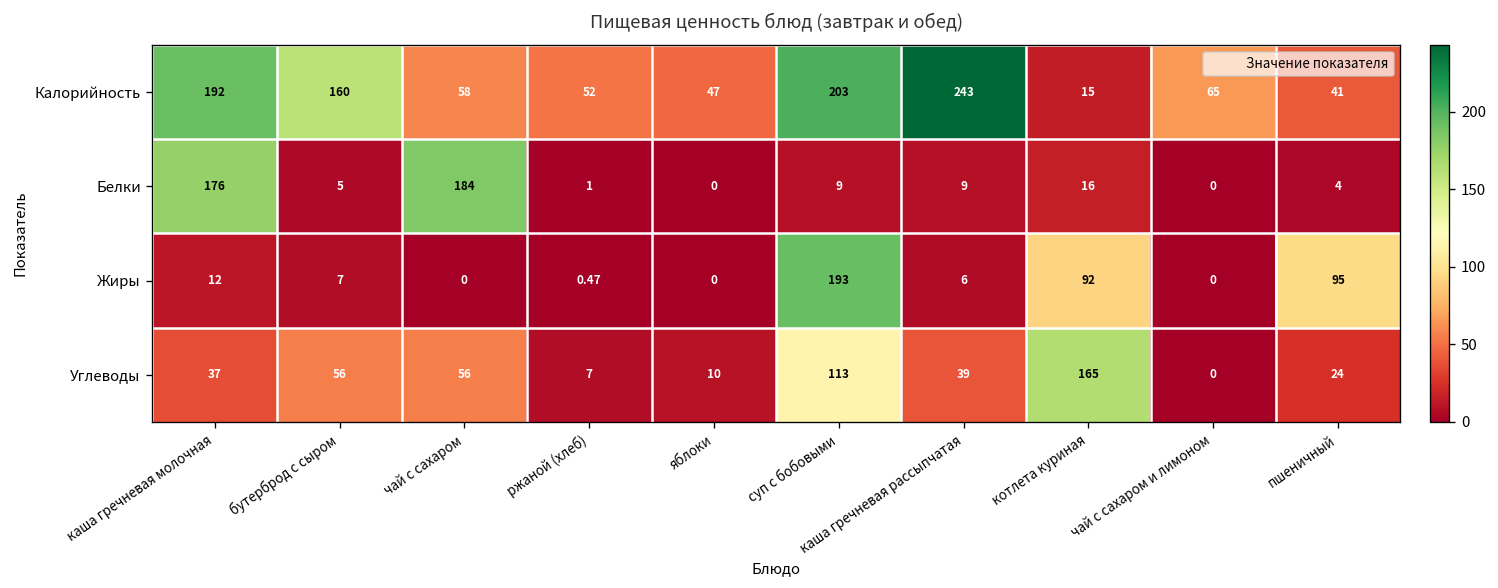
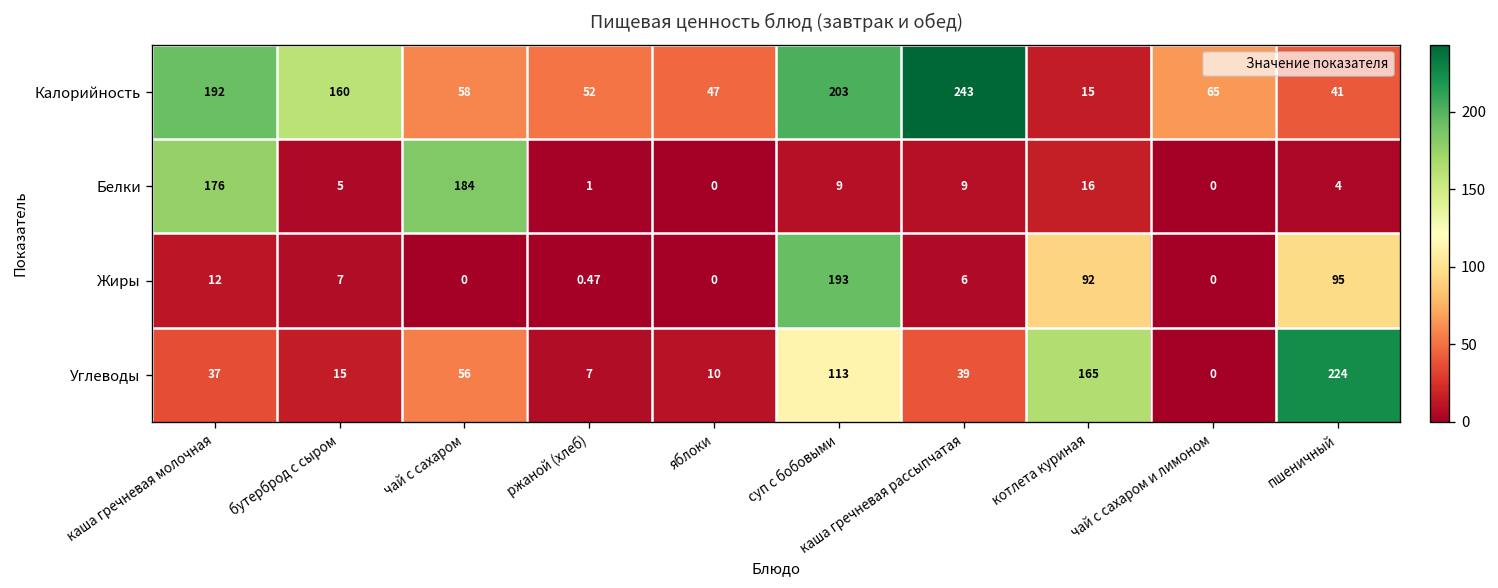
  {
    "Калорийность": {
      "каша гречневая молочная": 192,
      "бутерброд с сыром": 160,
      "чай с сахаром": 58,
      "ржаной (хлеб)": 52,
      "яблоки": 47,
      "суп с бобовыми": 203,
      "каша гречневая рассыпчатая": 243,
      "котлета куриная": 15,
      "чай с сахаром и лимоном": 65,
      "пшеничный": 41
    },
    "Белки": {
      "каша гречневая молочная": 176,
      "бутерброд с сыром": 5,
      "чай с сахаром": 184,
      "ржаной (хлеб)": 1,
      "яблоки": 0,
      "суп с бобовыми": 9,
      "каша гречневая рассыпчатая": 9,
      "котлета куриная": 16,
      "чай с сахаром и лимоном": 0,
      "пшеничный": 4
    },
    "Жиры": {
      "каша гречневая молочная": 12,
      "бутерброд с сыром": 7,
      "чай с сахаром": 0,
      "ржаной (хлеб)": 0.47,
      "яблоки": 0,
      "суп с бобовыми": 193,
      "каша гречневая рассыпчатая": 6,
      "котлета куриная": 92,
      "чай с сахаром и лимоном": 0,
      "пшеничный": 95
    },
    "Углеводы": {
      "каша гречневая молочная": 37,
-     "бутерброд с сыром": 56,
+     "бутерброд с сыром": 15,
      "чай с сахаром": 56,
      "ржаной (хлеб)": 7,
      "яблоки": 10,
      "суп с бобовыми": 113,
      "каша гречневая рассыпчатая": 39,
      "котлета куриная": 165,
      "чай с сахаром и лимоном": 0,
-     "пшеничный": 24
+     "пшеничный": 224
    }
  }
